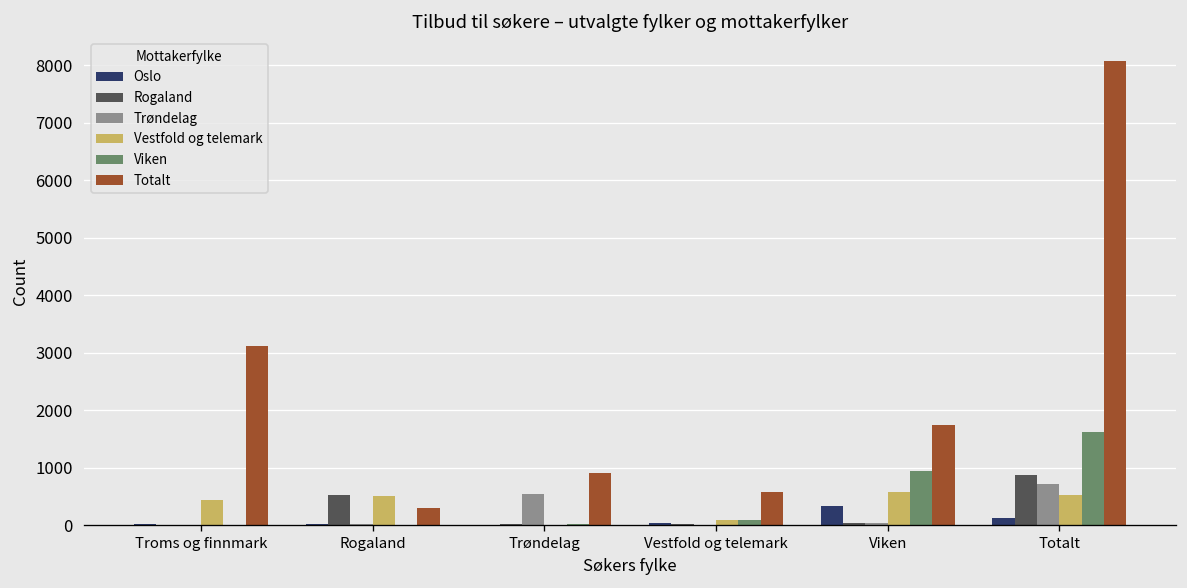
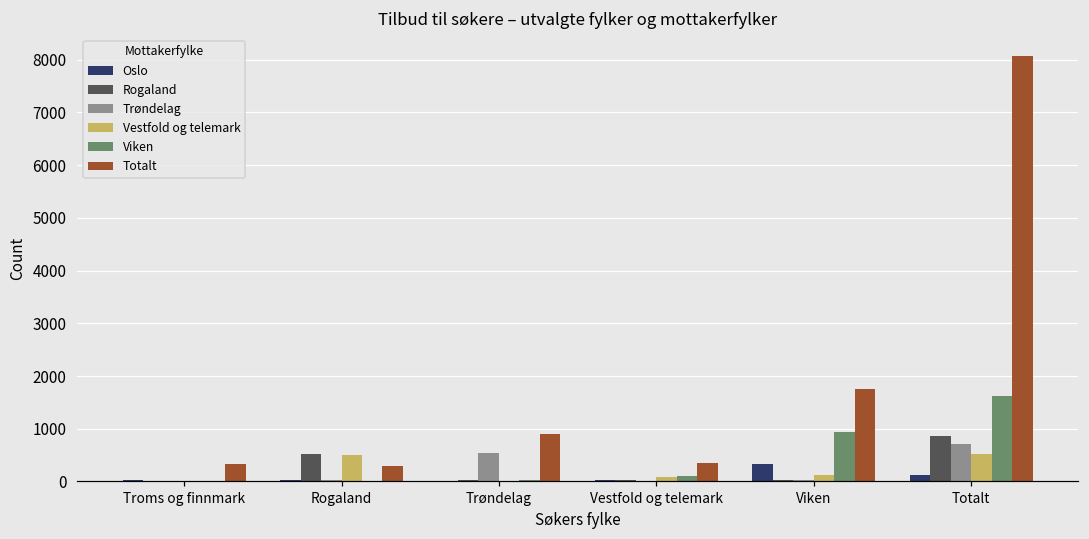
  {
    "Vestfold og telemark": {
-     "Troms og finnmark": 400,
+     "Troms og finnmark": 0,
      "Rogaland": 500,
      "Vestfold og telemark": 100,
-     "Viken": 600,
+     "Viken": 100,
      "Totalt": 500
    },
    "Totalt": {
-     "Troms og finnmark": 3100,
+     "Troms og finnmark": 300,
      "Rogaland": 300,
      "Trøndelag": 900,
-     "Vestfold og telemark": 600,
+     "Vestfold og telemark": 300,
      "Viken": 1700,
      "Totalt": 8100
    }
  }
